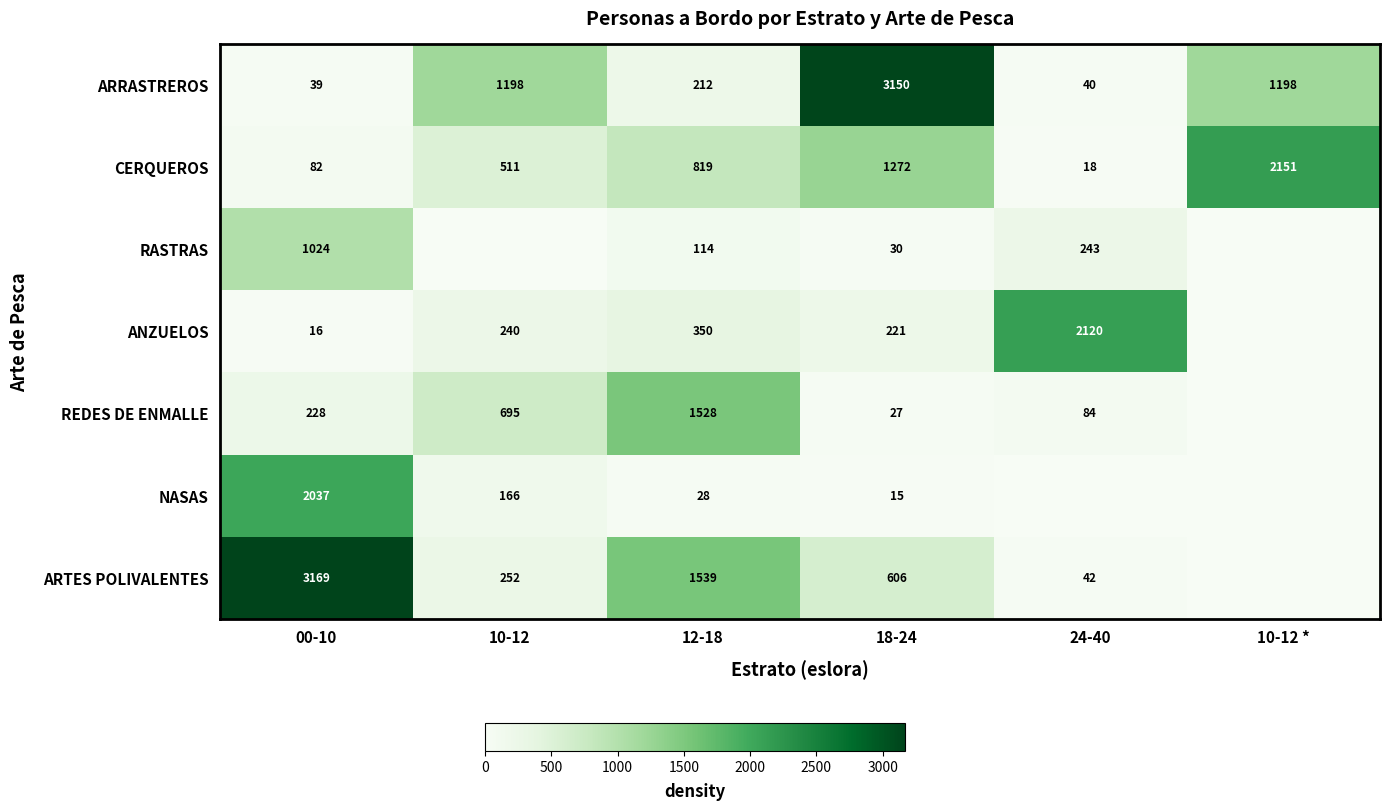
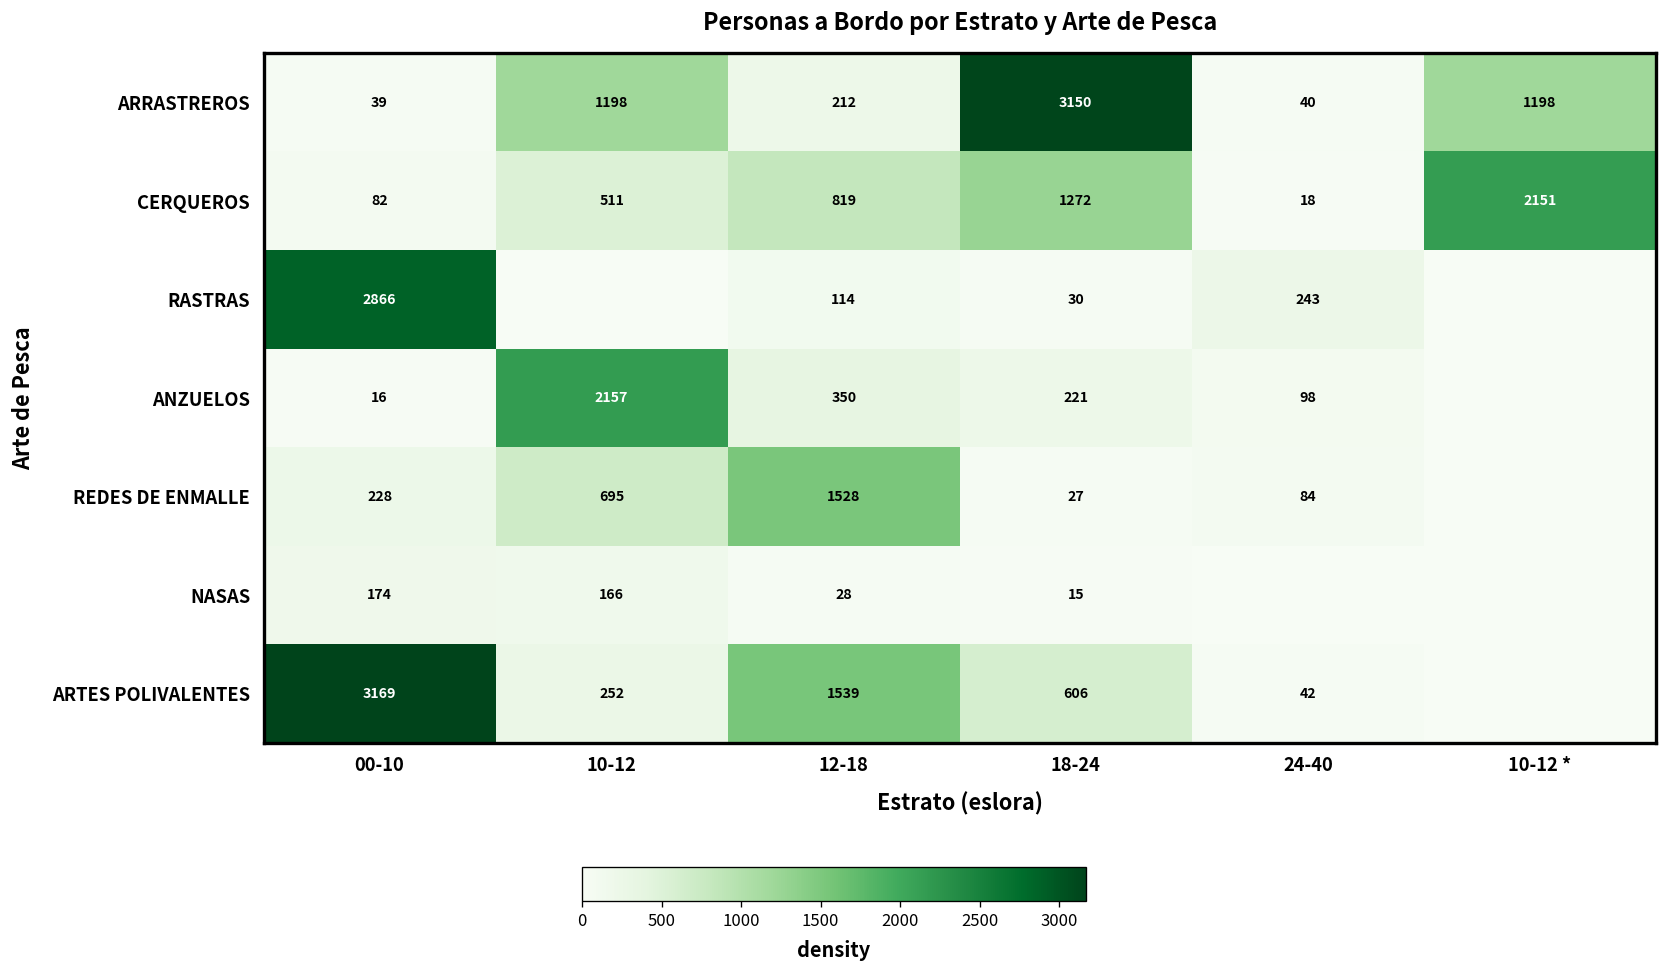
  {
    "ARRASTREROS": {
      "00-10": 39,
      "10-12": 1198,
      "12-18": 212,
      "18-24": 3150,
      "24-40": 40,
      "10-12 *": 1198
    },
    "CERQUEROS": {
      "00-10": 82,
      "10-12": 511,
      "12-18": 819,
      "18-24": 1272,
      "24-40": 18,
      "10-12 *": 2151
    },
    "RASTRAS": {
-     "00-10": 1024,
+     "00-10": 2866,
      "12-18": 114,
      "18-24": 30,
      "24-40": 243
    },
    "ANZUELOS": {
      "00-10": 16,
-     "10-12": 240,
+     "10-12": 2157,
      "12-18": 350,
      "18-24": 221,
-     "24-40": 2120
+     "24-40": 98
    },
    "REDES DE ENMALLE": {
      "00-10": 228,
      "10-12": 695,
      "12-18": 1528,
      "18-24": 27,
      "24-40": 84
    },
    "NASAS": {
-     "00-10": 2037,
+     "00-10": 174,
      "10-12": 166,
      "12-18": 28,
      "18-24": 15
    },
    "ARTES POLIVALENTES": {
      "00-10": 3169,
      "10-12": 252,
      "12-18": 1539,
      "18-24": 606,
      "24-40": 42
    }
  }
